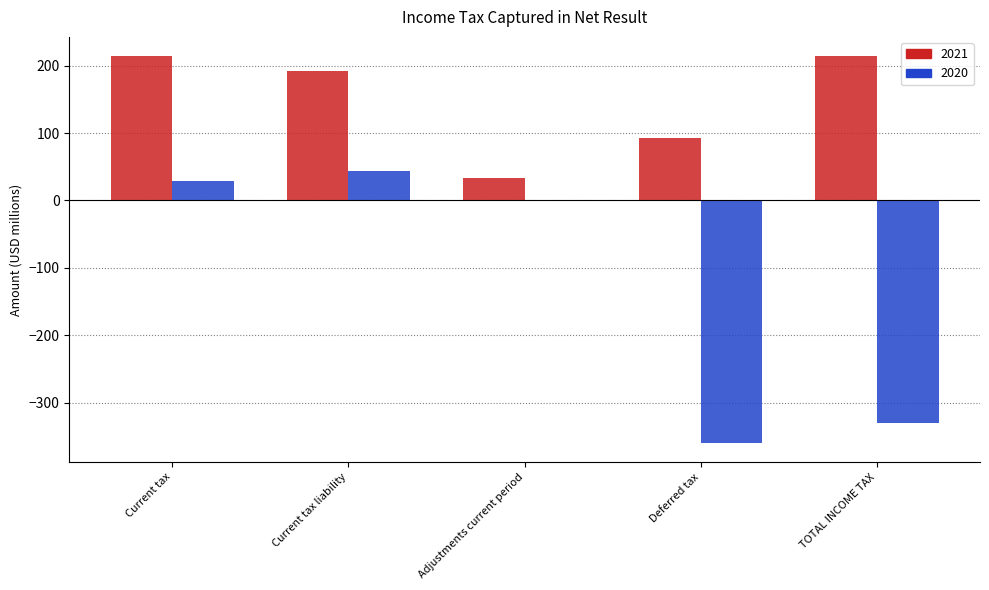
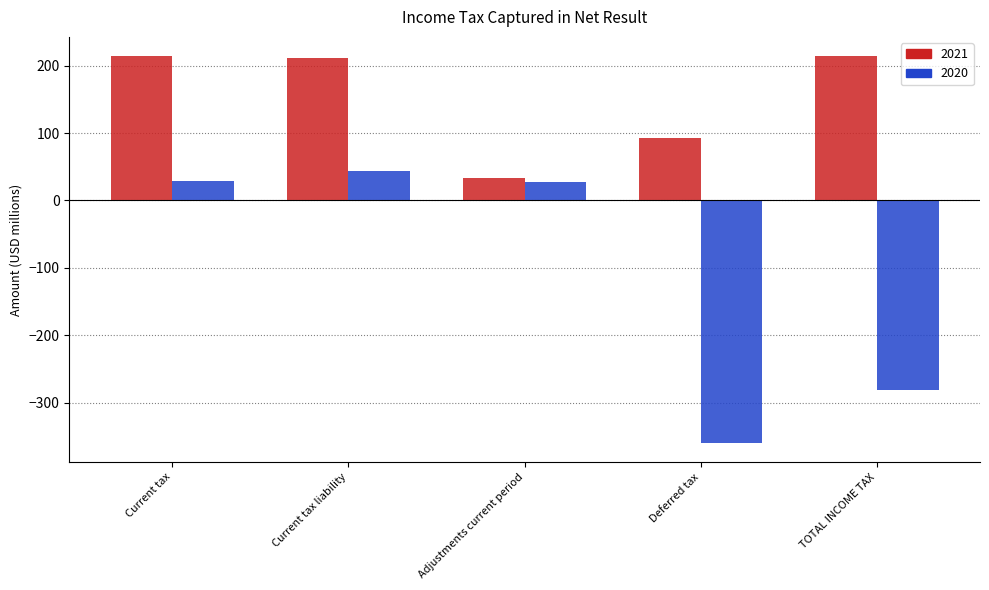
  {
    "2021": {
      "Current tax": 210,
-     "Current tax liability": 190,
+     "Current tax liability": 210,
      "Adjustments current period": 30,
      "Deferred tax": 90,
      "TOTAL INCOME TAX": 210
    },
    "2020": {
      "Current tax": 30,
      "Current tax liability": 40,
-     "Adjustments current period": 0,
+     "Adjustments current period": 30,
      "Deferred tax": -360,
-     "TOTAL INCOME TAX": -330
+     "TOTAL INCOME TAX": -280
    }
  }
